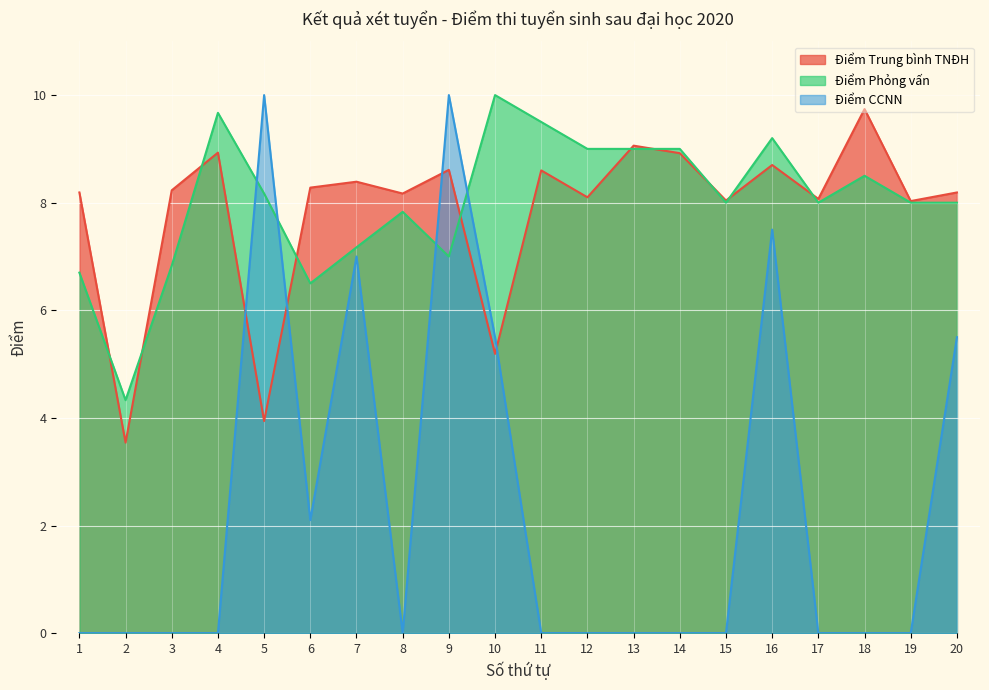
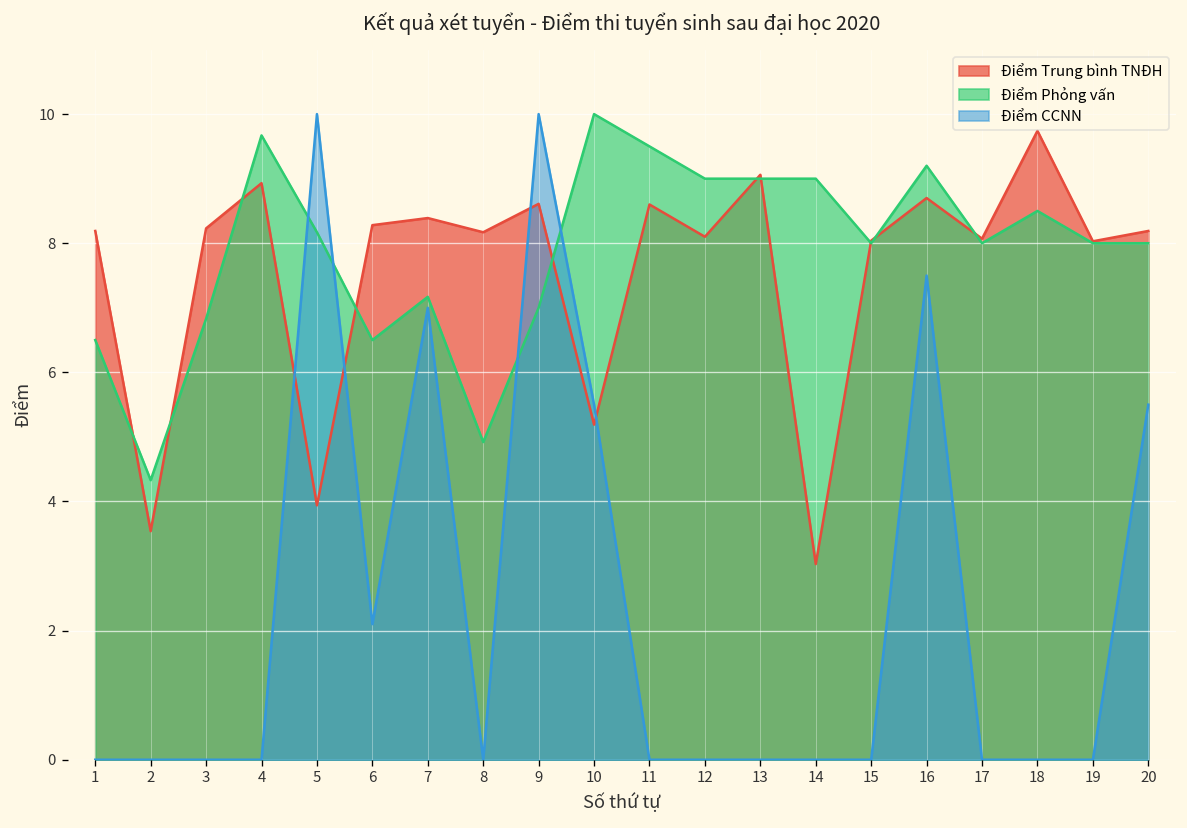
  {
    "Điểm Trung bình TNĐH": {
      "1": 8.2,
      "2": 3.5,
      "3": 8.2,
      "4": 8.9,
      "5": 3.9,
      "6": 8.3,
      "7": 8.4,
      "8": 8.2,
      "9": 8.6,
      "10": 5.2,
      "11": 8.6,
      "12": 8.1,
      "13": 9.1,
-     "14": 8.9,
+     "14": 3.0,
      "16": 8.7,
      "17": 8.1,
      "20": 8.2
    },
    "Điểm Phỏng vấn": {
-     "1": 6.7,
+     "1": 6.5,
      "2": 4.3,
      "3": 6.8,
      "4": 9.7,
      "5": 8.2,
      "6": 6.5,
      "7": 7.2,
-     "8": 7.8,
+     "8": 4.9,
      "9": 7.0,
      "10": 10.0,
      "11": 9.5,
      "12": 9.0,
      "13": 9.0,
      "14": 9.0,
      "16": 9.2,
      "17": 8.0,
      "18": 8.5,
      "20": 8.0
    },
    "Điểm CCNN": {
      "1": 0.0,
      "2": 0.0,
      "3": 0.0,
      "4": 0.0,
      "5": 10.0,
      "6": 2.1,
      "7": 7.0,
      "8": 0.0,
      "9": 10.0,
      "10": 5.5,
      "11": 0.0,
      "12": 0.0,
      "13": 0.0,
      "14": 0.0,
      "15": 0.0,
      "16": 7.5,
      "17": 0.0,
      "18": 0.0,
      "19": 0.0,
      "20": 5.5
    }
  }
